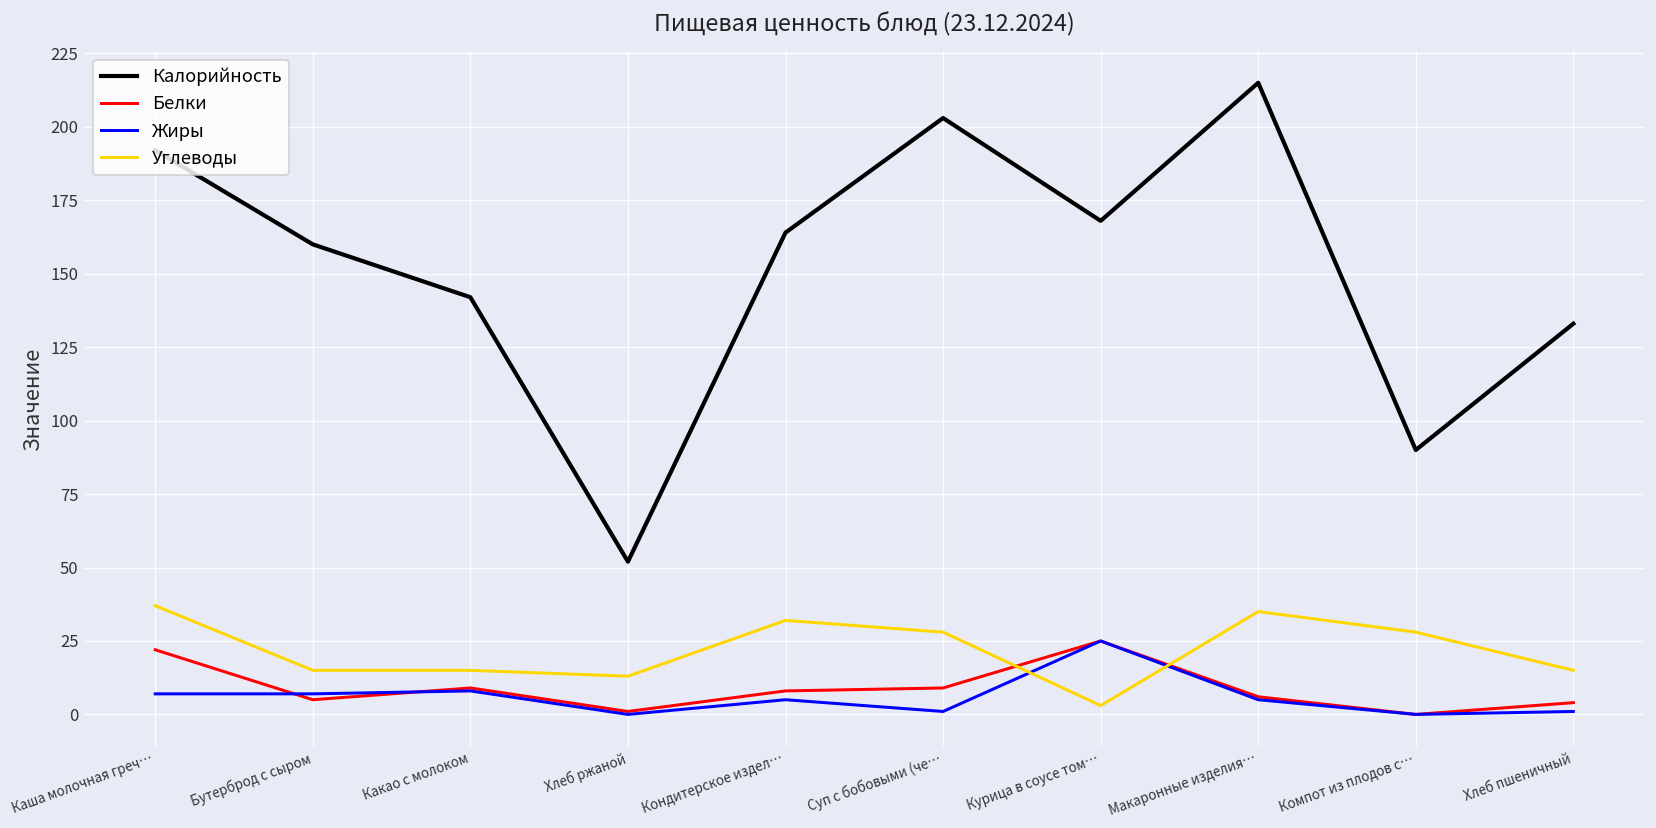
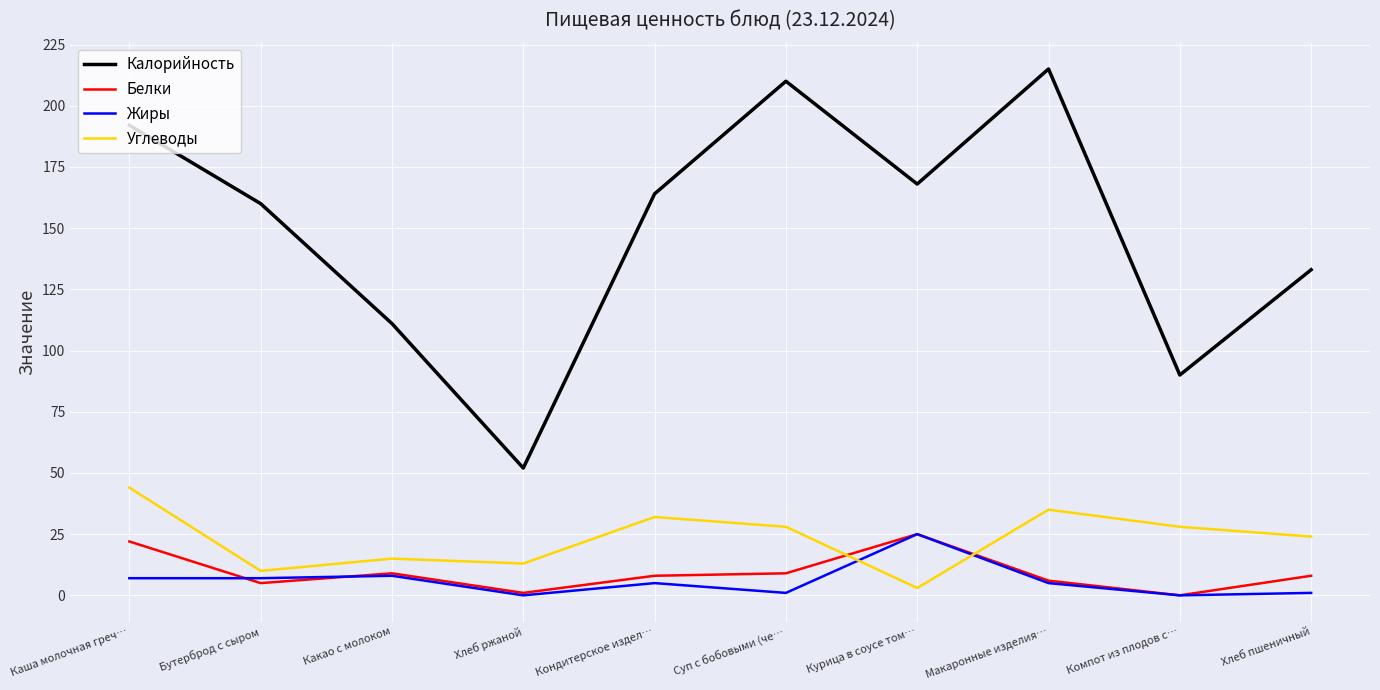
  {
    "Калорийность": {
      "Бутерброд с сыром": 160,
-     "Какао с молоком": 142,
+     "Какао с молоком": 111,
      "Хлеб ржаной": 52,
      "Кондитерское издел…": 164,
-     "Суп с бобовыми (че…": 203,
+     "Суп с бобовыми (че…": 210,
      "Курица в соусе том…": 168,
      "Макаронные изделия…": 215,
      "Компот из плодов с…": 90,
      "Хлеб пшеничный": 133
    },
    "Белки": {
      "Каша молочная греч…": 22,
      "Бутерброд с сыром": 5,
      "Кондитерское издел…": 8,
      "Суп с бобовыми (че…": 9,
-     "Хлеб пшеничный": 4
+     "Хлеб пшеничный": 8
    },
    "Жиры": {
      "Каша молочная греч…": 7,
      "Бутерброд с сыром": 7,
      "Кондитерское издел…": 5,
      "Суп с бобовыми (че…": 1,
      "Хлеб пшеничный": 1
    },
    "Углеводы": {
-     "Каша молочная греч…": 37,
-     "Бутерброд с сыром": 15,
+     "Каша молочная греч…": 44,
+     "Бутерброд с сыром": 10,
      "Какао с молоком": 15,
      "Хлеб ржаной": 13,
      "Кондитерское издел…": 32,
      "Суп с бобовыми (че…": 28,
      "Курица в соусе том…": 3,
      "Макаронные изделия…": 35,
      "Компот из плодов с…": 28,
-     "Хлеб пшеничный": 15
+     "Хлеб пшеничный": 24
    }
  }
